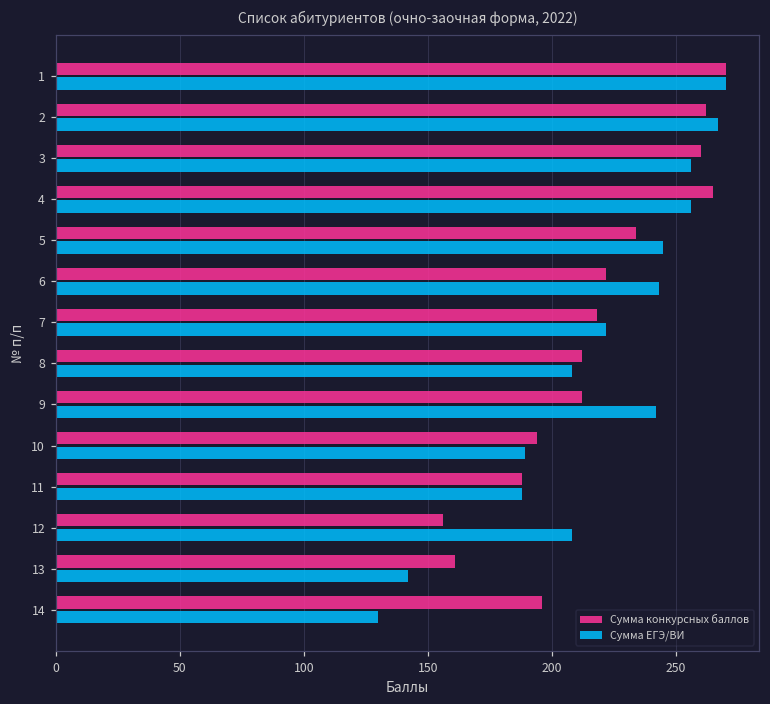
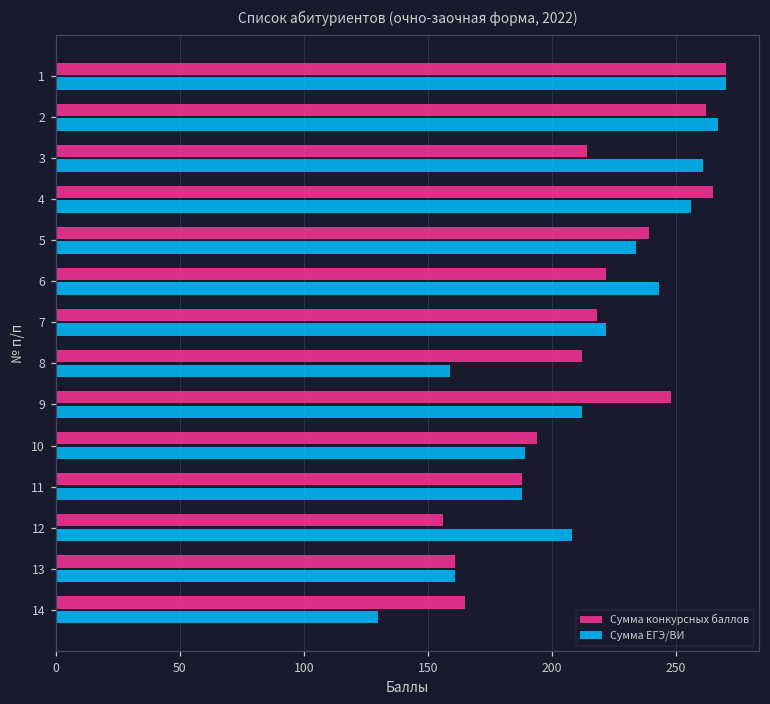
  {
    "Сумма конкурсных баллов": {
      "1": 270,
      "2": 262,
-     "3": 260,
+     "3": 214,
      "4": 265,
-     "5": 234,
+     "5": 239,
      "6": 222,
      "7": 218,
      "8": 212,
-     "9": 212,
+     "9": 248,
      "10": 194,
      "11": 188,
      "12": 156,
      "13": 161,
-     "14": 196
+     "14": 165
    },
    "Сумма ЕГЭ/ВИ": {
      "1": 270,
      "2": 267,
-     "3": 256,
+     "3": 261,
      "4": 256,
-     "5": 245,
+     "5": 234,
      "6": 243,
      "7": 222,
-     "8": 208,
-     "9": 242,
+     "8": 159,
+     "9": 212,
      "10": 189,
      "11": 188,
      "12": 208,
-     "13": 142,
+     "13": 161,
      "14": 130
    }
  }
